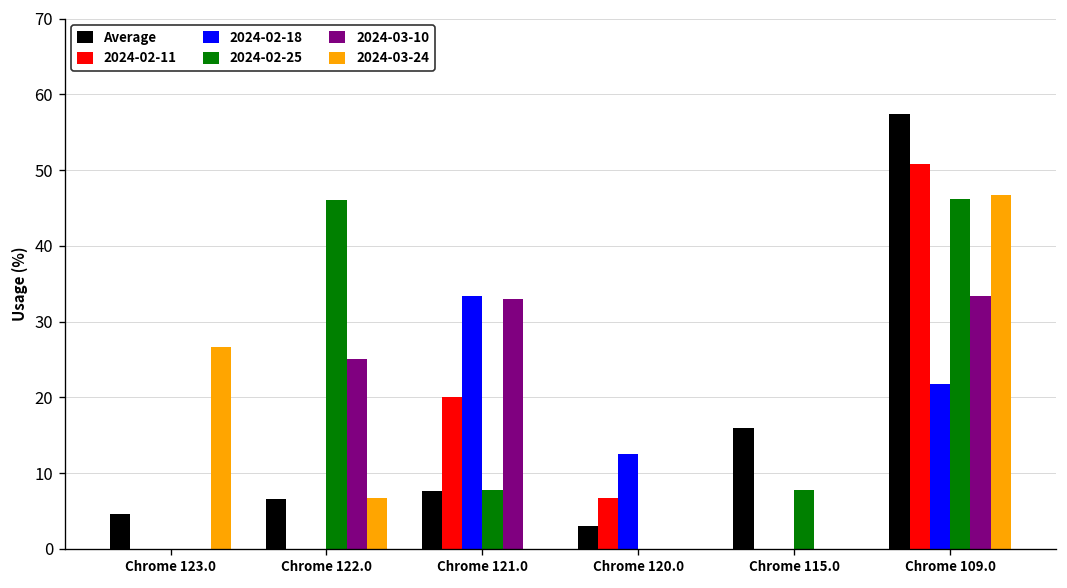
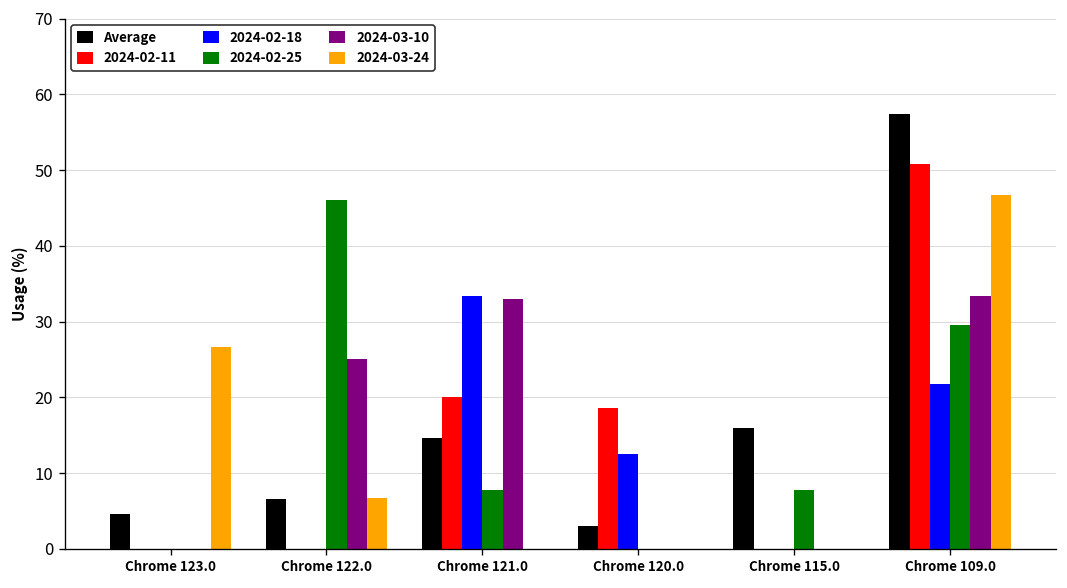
  {
    "Average": {
      "Chrome 123.0": 5,
      "Chrome 122.0": 7,
-     "Chrome 121.0": 8,
+     "Chrome 121.0": 15,
      "Chrome 120.0": 3,
      "Chrome 115.0": 16,
      "Chrome 109.0": 57
    },
    "2024-02-11": {
      "Chrome 123.0": 0,
      "Chrome 122.0": 0,
      "Chrome 121.0": 20,
-     "Chrome 120.0": 7,
+     "Chrome 120.0": 19,
      "Chrome 115.0": 0,
      "Chrome 109.0": 51
    },
    "2024-02-18": {
      "Chrome 123.0": 0,
      "Chrome 122.0": 0,
      "Chrome 121.0": 33,
      "Chrome 120.0": 13,
      "Chrome 115.0": 0,
      "Chrome 109.0": 22
    },
    "2024-02-25": {
      "Chrome 123.0": 0,
      "Chrome 122.0": 46,
      "Chrome 121.0": 8,
      "Chrome 120.0": 0,
      "Chrome 115.0": 8,
-     "Chrome 109.0": 46
+     "Chrome 109.0": 30
    },
    "2024-03-10": {
      "Chrome 123.0": 0,
      "Chrome 122.0": 25,
      "Chrome 121.0": 33,
      "Chrome 120.0": 0,
      "Chrome 115.0": 0,
      "Chrome 109.0": 33
    },
    "2024-03-24": {
      "Chrome 123.0": 27,
      "Chrome 122.0": 7,
      "Chrome 121.0": 0,
      "Chrome 120.0": 0,
      "Chrome 115.0": 0,
      "Chrome 109.0": 47
    }
  }
